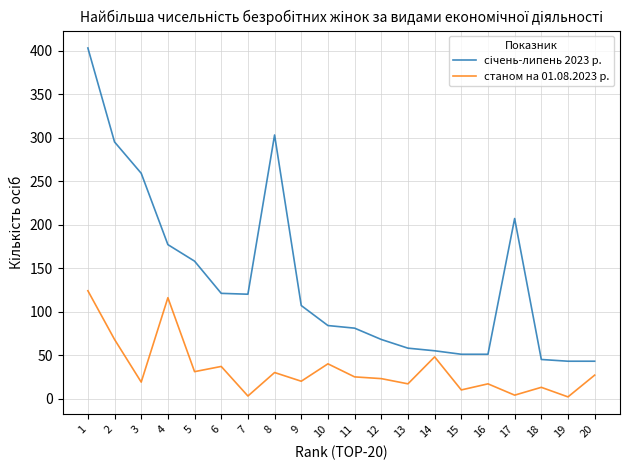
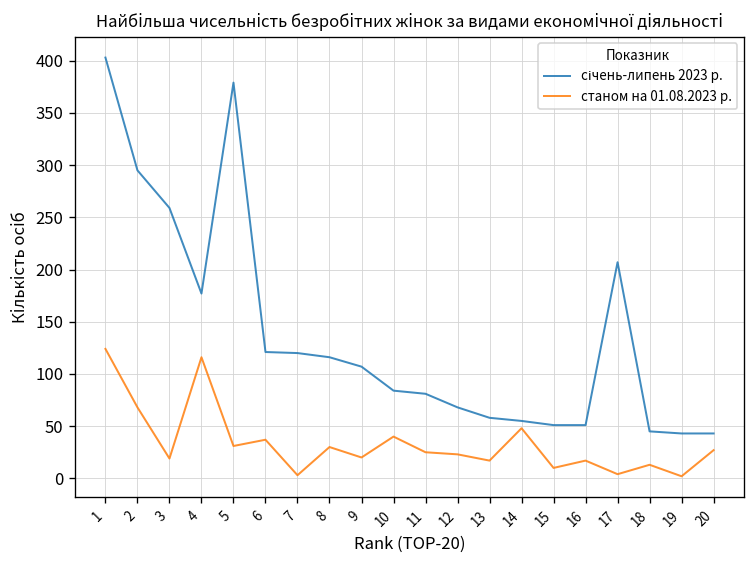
  {
    "січень-липень 2023 р.": {
      "1": 400,
      "2": 300,
      "3": 260,
      "4": 180,
-     "5": 160,
+     "5": 380,
      "6": 120,
      "7": 120,
-     "8": 300,
+     "8": 120,
      "9": 110,
      "10": 80,
      "11": 80,
      "12": 70,
      "13": 60,
      "14": 60,
      "15": 50,
      "16": 50,
      "17": 210,
      "18": 50,
      "19": 40,
      "20": 40
    },
    "станом на 01.08.2023 р.": {
      "1": 120,
      "2": 70,
      "3": 20,
      "4": 120,
      "5": 30,
      "6": 40,
      "7": 0,
      "8": 30,
      "9": 20,
      "10": 40,
      "11": 30,
      "12": 20,
      "13": 20,
      "14": 50,
      "15": 10,
      "16": 20,
      "17": 0,
      "18": 10,
      "19": 0,
      "20": 30
    }
  }
